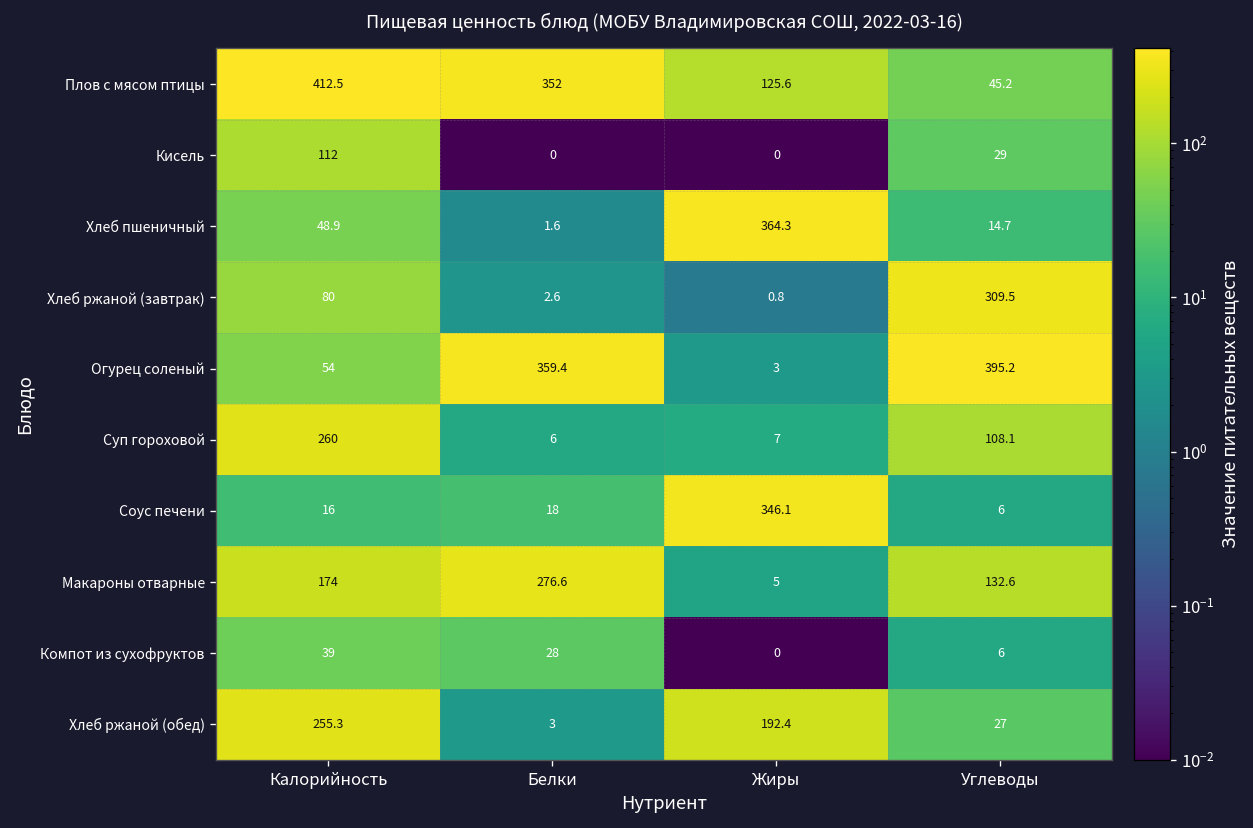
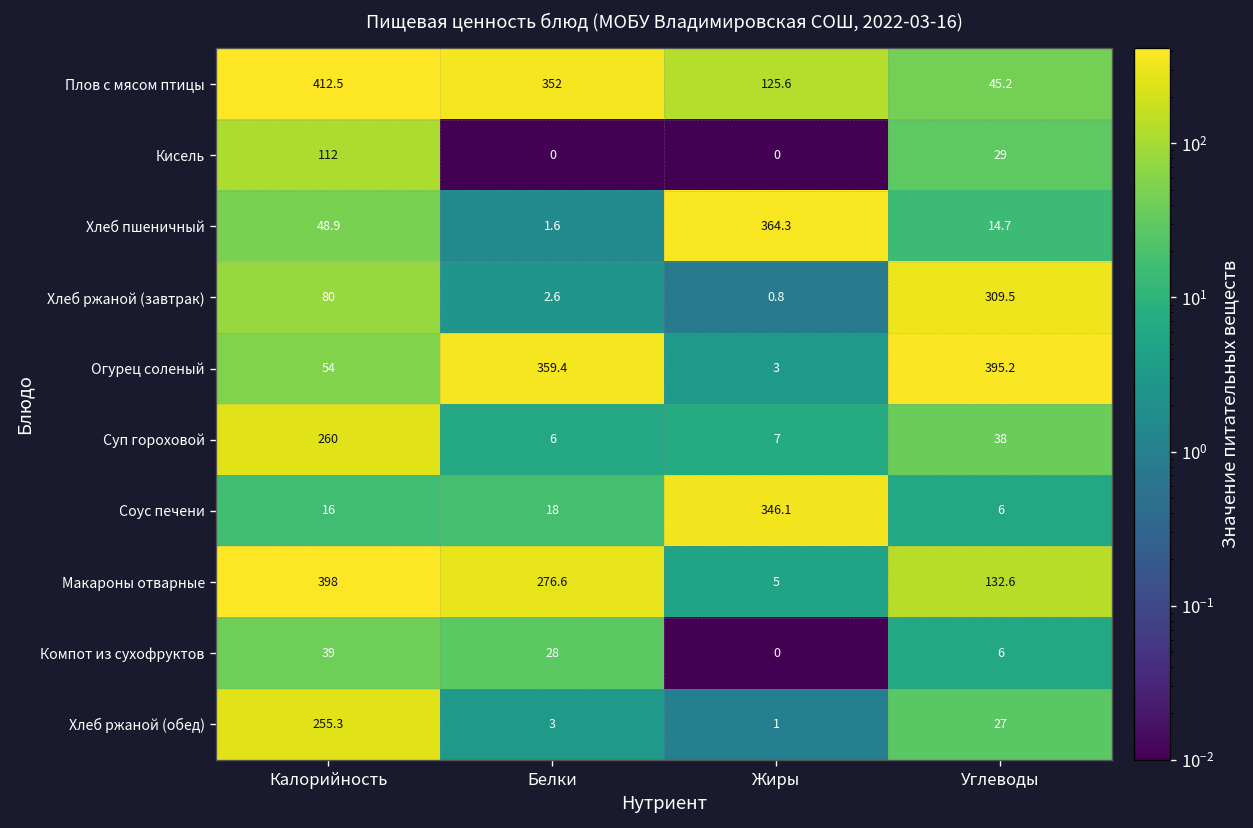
  {
    "Плов с мясом птицы": {
      "Калорийность": 412.5,
      "Белки": 352,
      "Жиры": 125.6,
      "Углеводы": 45.2
    },
    "Кисель": {
      "Калорийность": 112,
      "Белки": 0,
      "Жиры": 0,
      "Углеводы": 29
    },
    "Хлеб пшеничный": {
      "Калорийность": 48.9,
      "Белки": 1.6,
      "Жиры": 364.3,
      "Углеводы": 14.7
    },
    "Хлеб ржаной (завтрак)": {
      "Калорийность": 80,
      "Белки": 2.6,
      "Жиры": 0.8,
      "Углеводы": 309.5
    },
    "Огурец соленый": {
      "Калорийность": 54,
      "Белки": 359.4,
      "Жиры": 3,
      "Углеводы": 395.2
    },
    "Суп гороховой": {
      "Калорийность": 260,
      "Белки": 6,
      "Жиры": 7,
-     "Углеводы": 108.1
+     "Углеводы": 38
    },
    "Соус печени": {
      "Калорийность": 16,
      "Белки": 18,
      "Жиры": 346.1,
      "Углеводы": 6
    },
    "Макароны отварные": {
-     "Калорийность": 174,
+     "Калорийность": 398,
      "Белки": 276.6,
      "Жиры": 5,
      "Углеводы": 132.6
    },
    "Компот из сухофруктов": {
      "Калорийность": 39,
      "Белки": 28,
      "Жиры": 0,
      "Углеводы": 6
    },
    "Хлеб ржаной (обед)": {
      "Калорийность": 255.3,
      "Белки": 3,
-     "Жиры": 192.4,
+     "Жиры": 1,
      "Углеводы": 27
    }
  }
